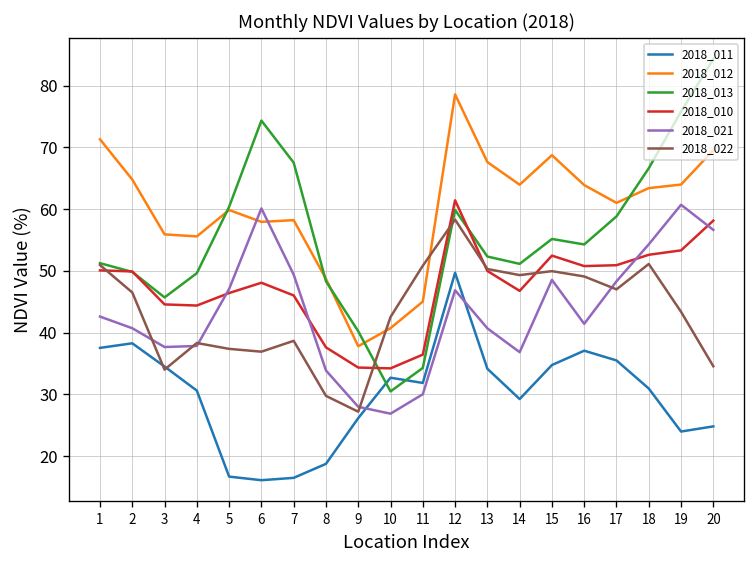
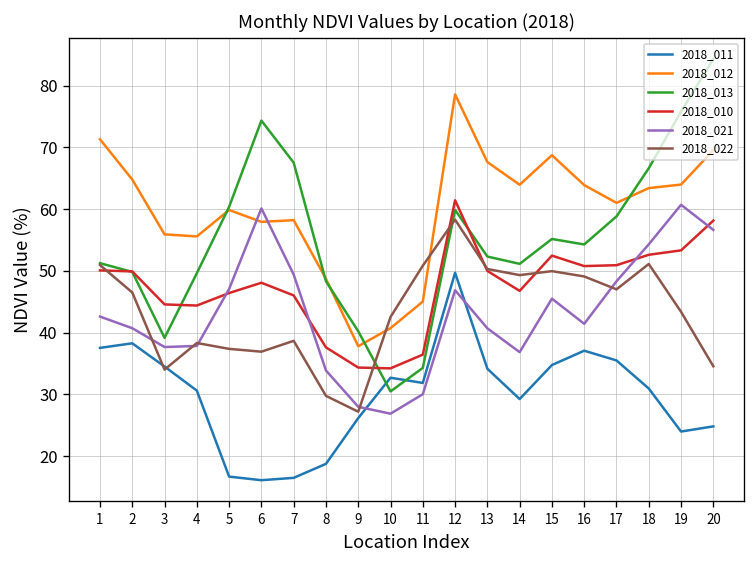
  {
    "2018_011": {
      "1": 38,
      "2": 38,
      "4": 31,
      "5": 17,
      "6": 16,
      "7": 16,
      "8": 19,
      "9": 26,
      "10": 33,
      "11": 32,
      "12": 50,
      "13": 34,
      "14": 29,
      "15": 35,
      "16": 37,
      "17": 35,
      "18": 31,
      "19": 24,
      "20": 25
    },
    "2018_012": {
      "1": 71,
      "2": 65,
      "3": 56,
      "4": 56,
      "5": 60,
      "6": 58,
      "7": 58,
      "9": 38,
      "10": 41,
      "11": 45,
      "12": 79,
      "13": 68,
      "14": 64,
      "15": 69,
      "16": 64,
      "17": 61,
      "18": 63,
      "19": 64
    },
    "2018_013": {
-     "3": 46,
+     "3": 39,
      "4": 50,
      "5": 60,
      "6": 74,
      "7": 68,
      "9": 40,
      "10": 30,
      "11": 34,
      "12": 60,
      "13": 52,
      "14": 51,
      "15": 55,
      "16": 54,
      "17": 59,
      "18": 67
    },
    "2018_010": {
      "1": 50,
      "3": 45,
      "4": 44,
      "5": 46,
      "6": 48,
      "7": 46,
      "8": 38,
      "9": 34,
      "10": 34,
      "11": 36,
      "12": 61,
      "14": 47,
      "15": 52,
      "16": 51,
      "17": 51,
      "18": 53,
      "19": 53,
      "20": 58
    },
    "2018_021": {
      "1": 43,
      "2": 41,
      "3": 38,
      "5": 47,
      "6": 60,
      "7": 49,
      "8": 34,
      "9": 28,
      "10": 27,
      "11": 30,
      "12": 47,
      "13": 41,
      "14": 37,
-     "15": 49,
+     "15": 45,
      "16": 41,
      "17": 48,
      "18": 54,
      "19": 61,
      "20": 57
    },
    "2018_022": {
      "2": 46,
      "5": 37,
      "6": 37,
      "7": 39,
      "8": 30,
      "9": 27,
      "10": 43,
      "11": 51,
      "12": 58,
      "14": 49,
      "15": 50,
      "16": 49,
      "17": 47,
      "18": 51,
      "19": 43,
      "20": 35
    }
  }
